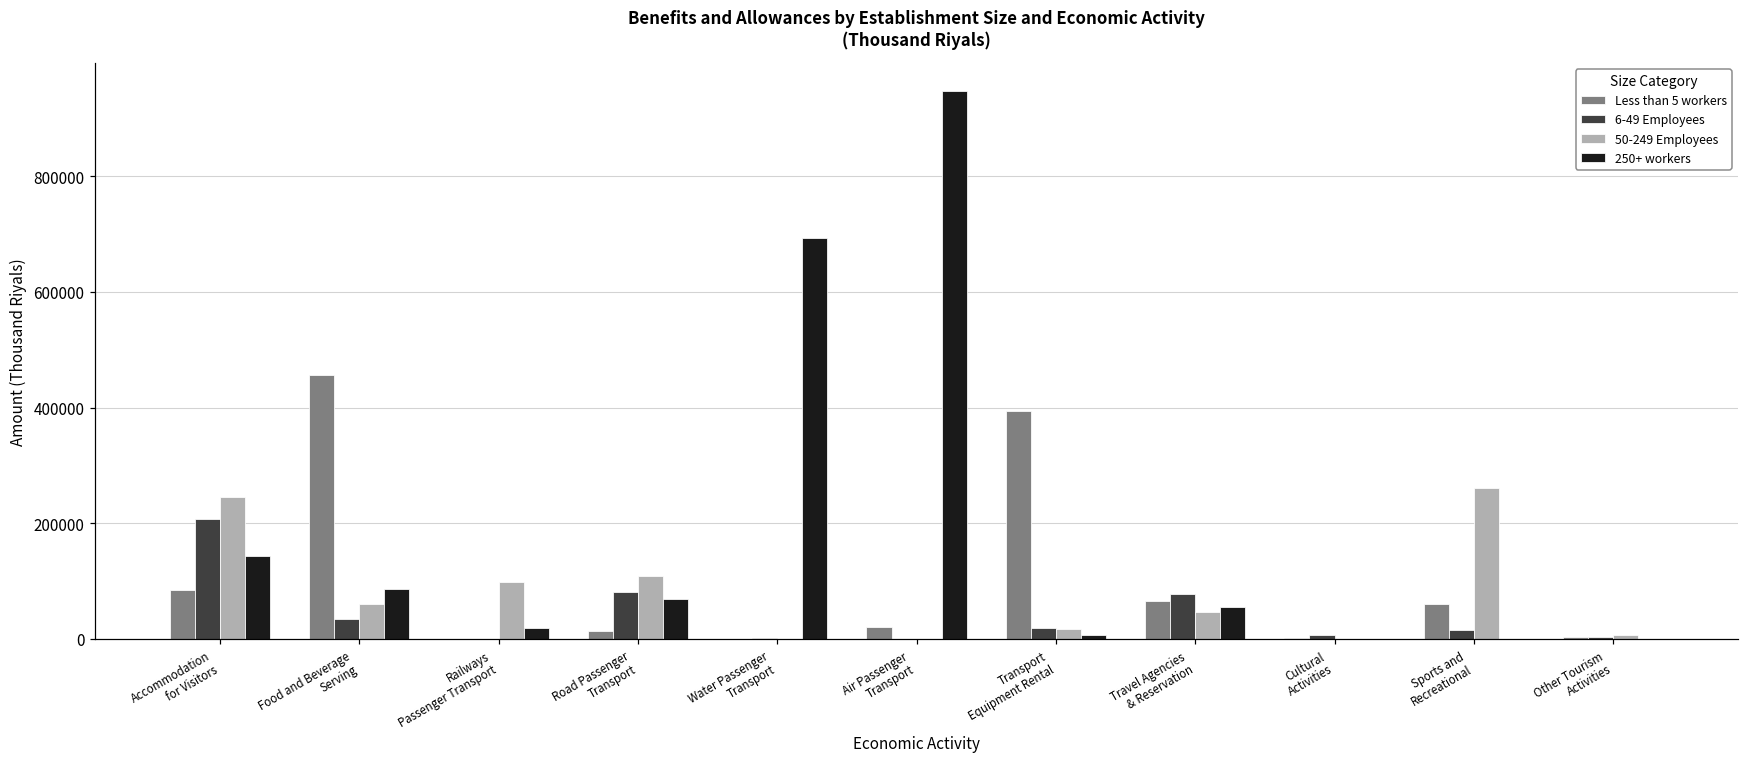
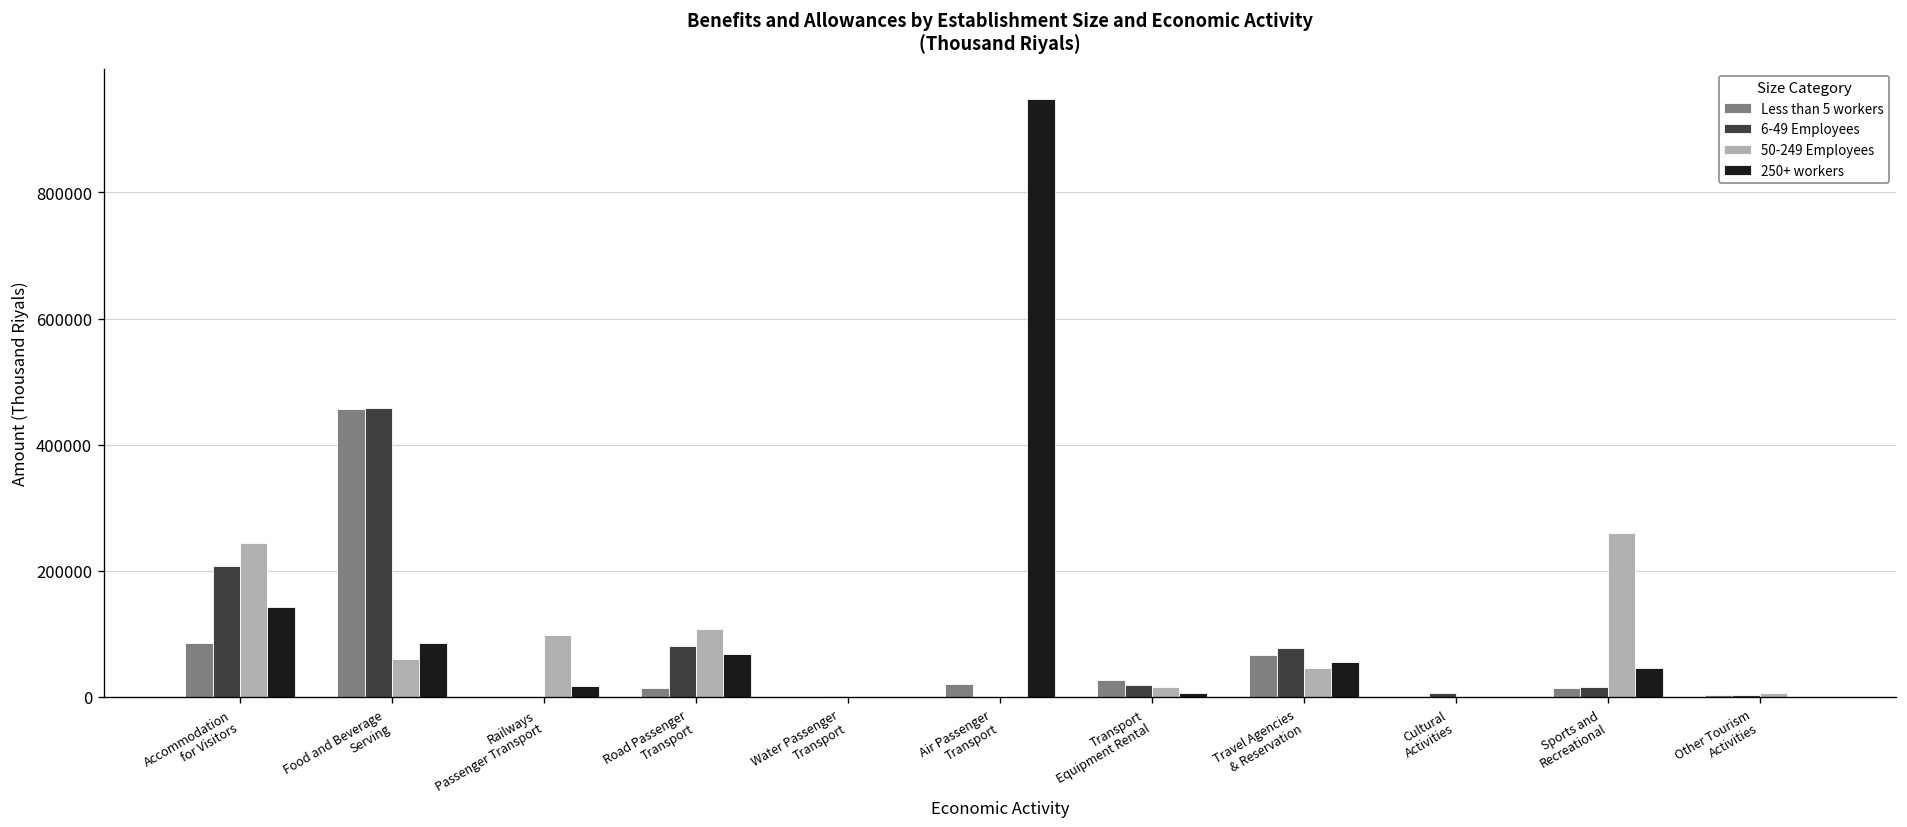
  {
    "Less than 5 workers": {
      "Accommodation for Visitors": 80000,
      "Food and Beverage Serving": 460000,
      "Railways Passenger Transport": 0,
      "Road Passenger Transport": 10000,
      "Air Passenger Transport": 20000,
-     "Transport Equipment Rental": 390000,
+     "Transport Equipment Rental": 30000,
      "Travel Agencies & Reservation": 70000,
-     "Sports and Recreational": 60000
+     "Sports and Recreational": 10000
    },
    "6-49 Employees": {
      "Accommodation for Visitors": 210000,
-     "Food and Beverage Serving": 30000,
+     "Food and Beverage Serving": 460000,
      "Railways Passenger Transport": 0,
      "Road Passenger Transport": 80000,
      "Air Passenger Transport": 0,
      "Transport Equipment Rental": 20000,
      "Travel Agencies & Reservation": 80000,
      "Cultural Activities": 10000,
      "Sports and Recreational": 20000
    },
    "50-249 Employees": {
      "Accommodation for Visitors": 240000,
      "Food and Beverage Serving": 60000,
      "Railways Passenger Transport": 100000,
      "Road Passenger Transport": 110000,
      "Water Passenger Transport": 0,
      "Air Passenger Transport": 0,
      "Transport Equipment Rental": 20000,
      "Travel Agencies & Reservation": 50000,
      "Cultural Activities": 0,
      "Sports and Recreational": 260000,
      "Other Tourism Activities": 10000
    },
    "250+ workers": {
      "Accommodation for Visitors": 140000,
      "Food and Beverage Serving": 90000,
      "Railways Passenger Transport": 20000,
      "Road Passenger Transport": 70000,
-     "Water Passenger Transport": 690000,
+     "Water Passenger Transport": 0,
      "Air Passenger Transport": 950000,
      "Transport Equipment Rental": 10000,
      "Travel Agencies & Reservation": 60000,
      "Cultural Activities": 0,
-     "Sports and Recreational": 0,
+     "Sports and Recreational": 50000,
      "Other Tourism Activities": 0
    }
  }
